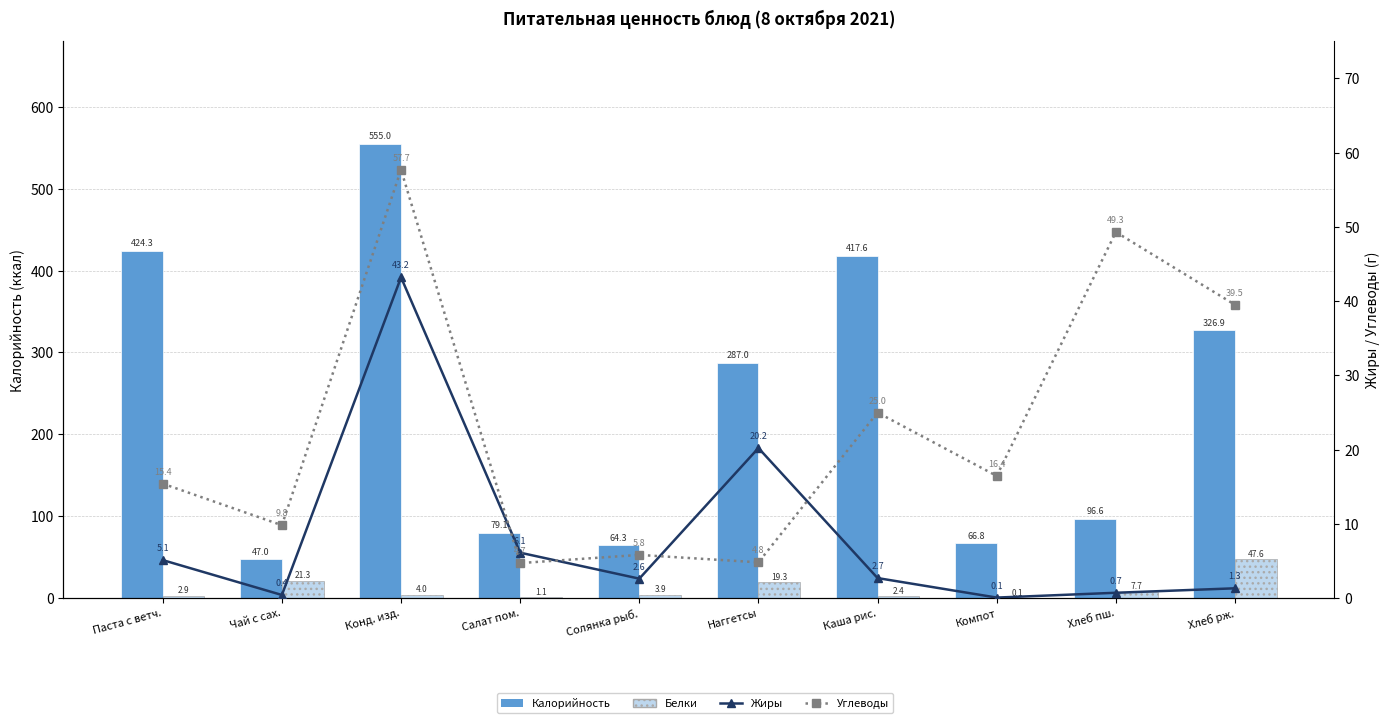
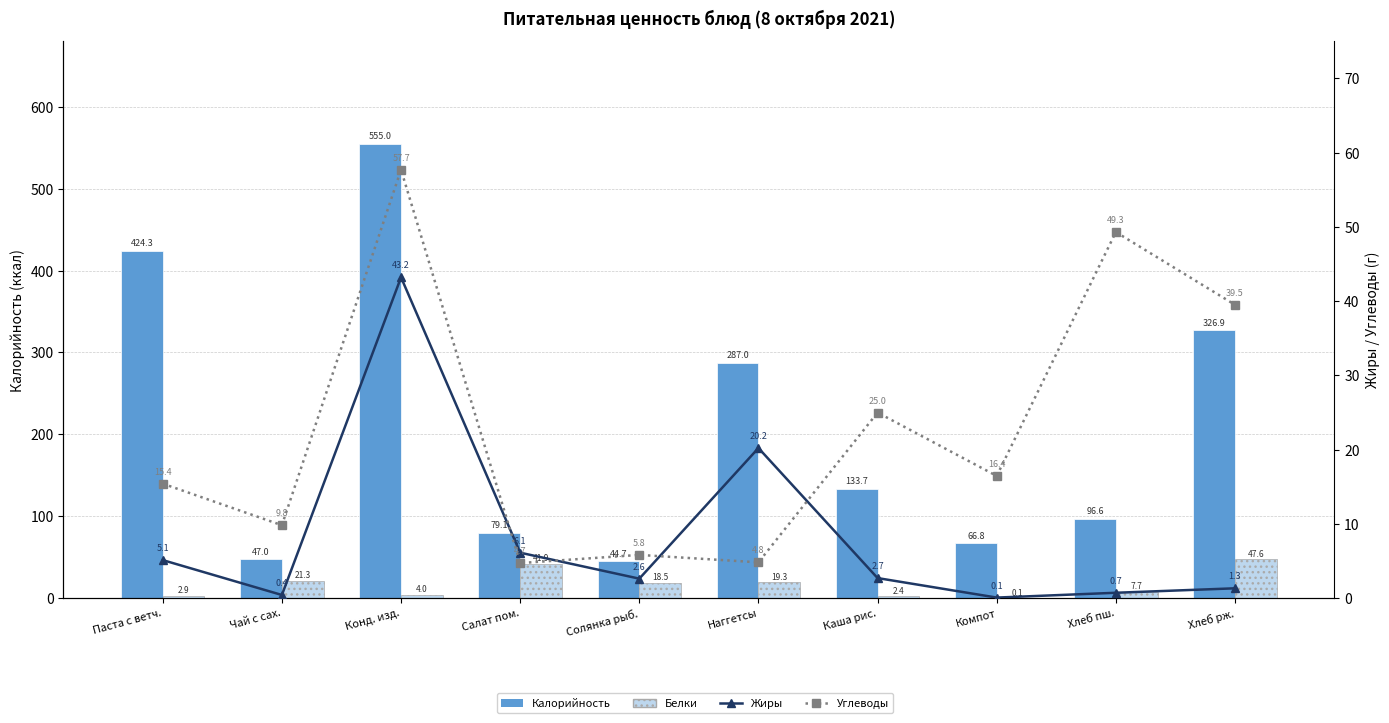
  {
    "Калорийность": {
      "Паста с ветч.": 424.3,
      "Чай с сах.": 47.0,
      "Конд. изд.": 555.0,
      "Салат пом.": 79.1,
-     "Солянка рыб.": 64.3,
+     "Солянка рыб.": 44.7,
      "Наггетсы": 287.0,
-     "Каша рис.": 417.6,
+     "Каша рис.": 133.7,
      "Компот": 66.8,
      "Хлеб пш.": 96.6,
      "Хлеб рж.": 326.9
    },
    "Белки": {
      "Паста с ветч.": 2.9,
      "Чай с сах.": 21.3,
      "Конд. изд.": 4.0,
-     "Салат пом.": 1.1,
-     "Солянка рыб.": 3.9,
+     "Салат пом.": 41.9,
+     "Солянка рыб.": 18.5,
      "Наггетсы": 19.3,
      "Каша рис.": 2.4,
      "Компот": 0.1,
      "Хлеб пш.": 7.7,
      "Хлеб рж.": 47.6
    },
    "Жиры": {
      "Паста с ветч.": 5.1,
      "Чай с сах.": 0.4,
      "Конд. изд.": 43.2,
      "Салат пом.": 6.1,
      "Солянка рыб.": 2.6,
      "Наггетсы": 20.2,
      "Каша рис.": 2.7,
      "Компот": 0.1,
      "Хлеб пш.": 0.7,
      "Хлеб рж.": 1.3
    },
    "Углеводы": {
      "Паста с ветч.": 15.4,
      "Чай с сах.": 9.8,
      "Конд. изд.": 57.7,
      "Солянка рыб.": 5.8,
      "Наггетсы": 4.8,
      "Каша рис.": 25.0,
      "Компот": 16.4,
      "Хлеб пш.": 49.3,
      "Хлеб рж.": 39.5
    }
  }
